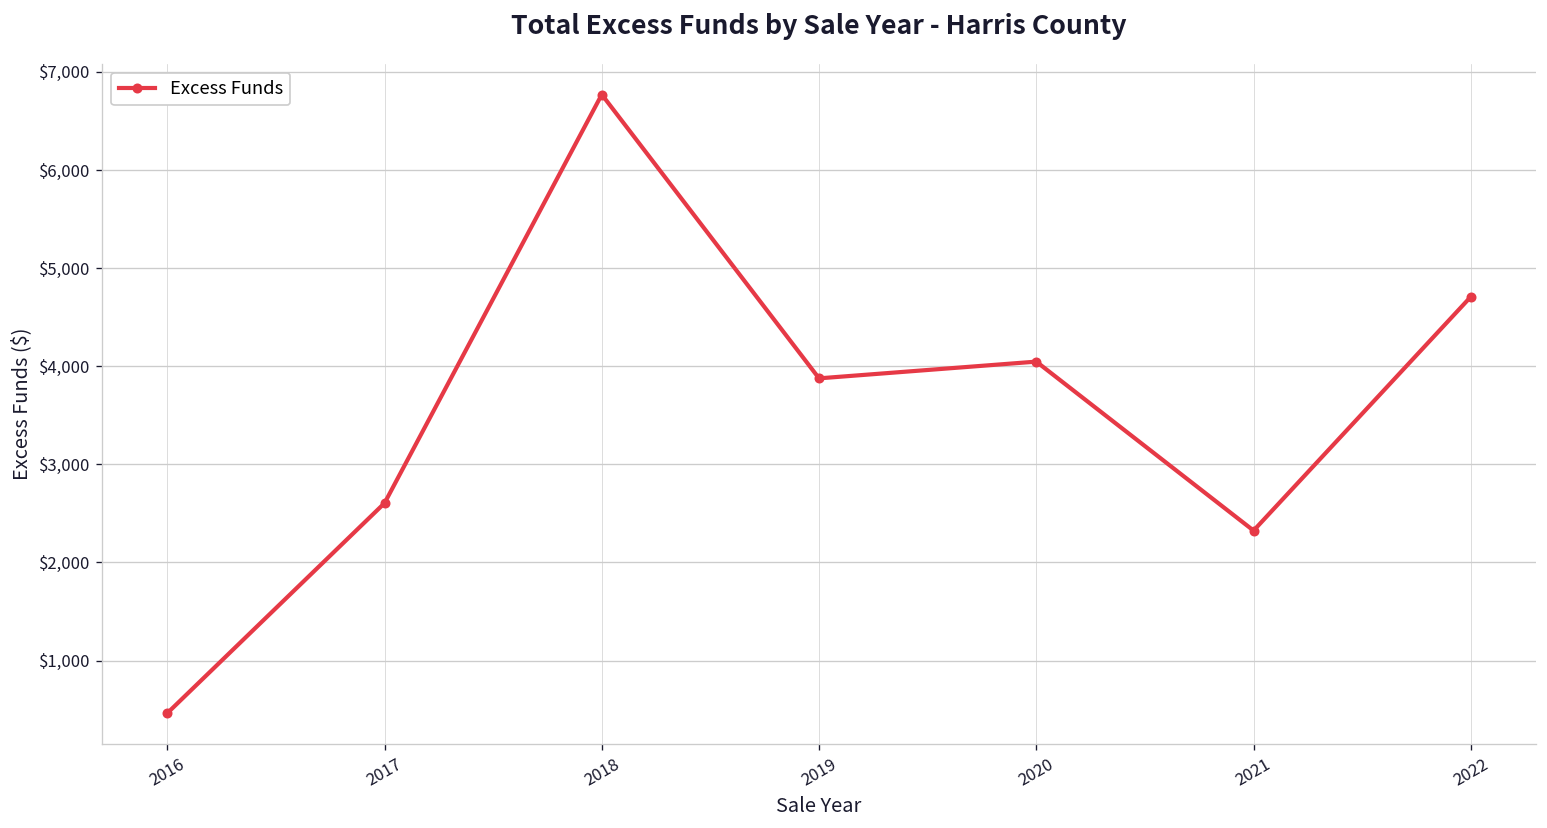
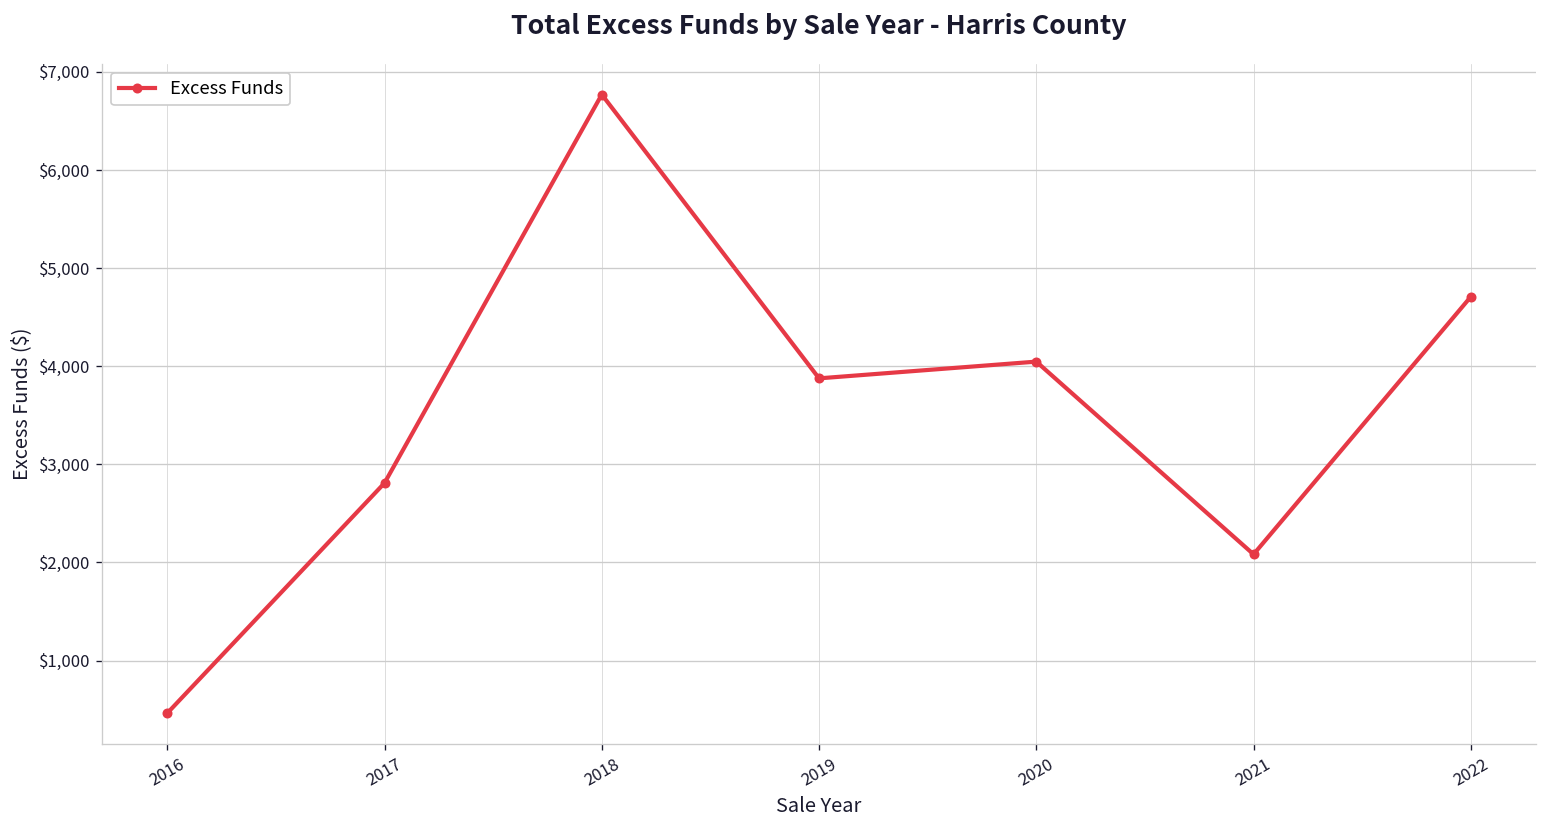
  {
    "2016": "$500",
-   "2017": "$2,600",
+   "2017": "$2,800",
    "2018": "$6,800",
    "2019": "$3,900",
    "2020": "$4,000",
-   "2021": "$2,300",
+   "2021": "$2,100",
    "2022": "$4,700"
  }
